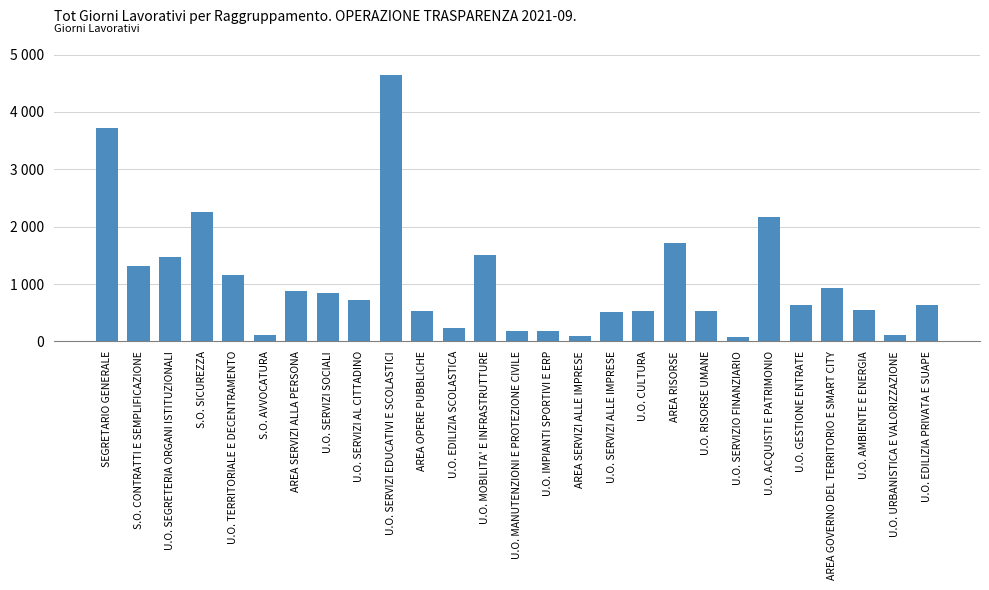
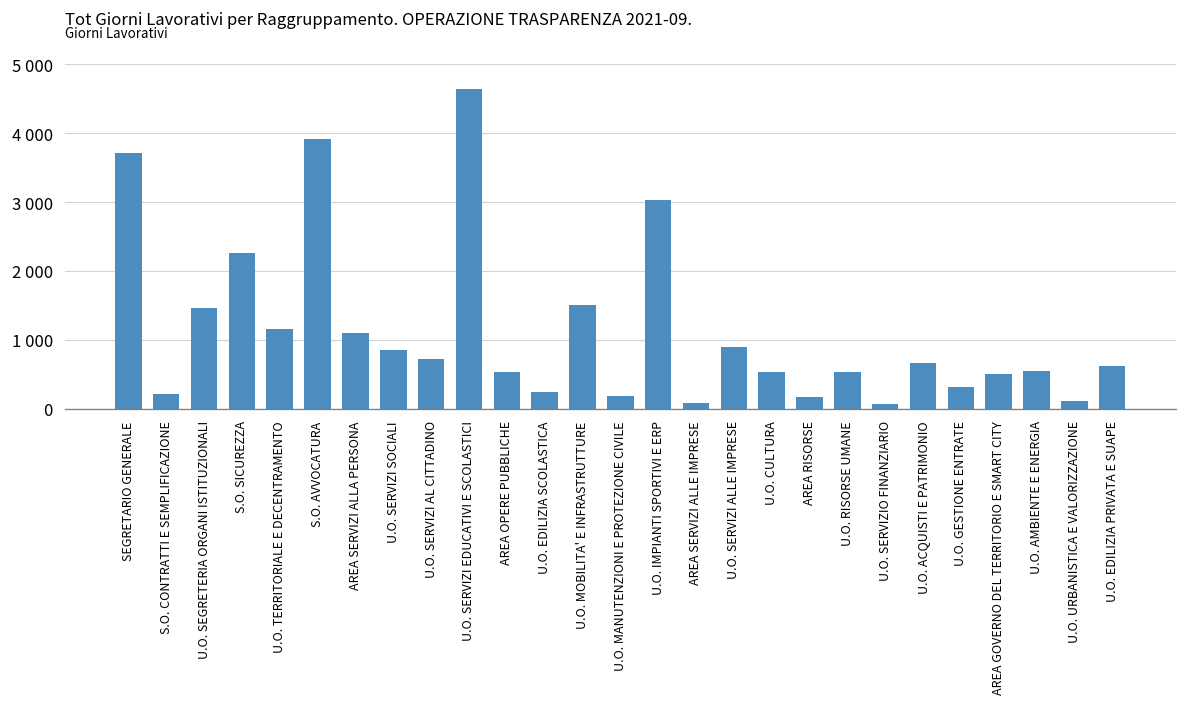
  {
    "SEGRETARIO GENERALE": 3700,
-   "S.O. CONTRATTI E SEMPLIFICAZIONE": 1300,
+   "S.O. CONTRATTI E SEMPLIFICAZIONE": 200,
    "U.O. SEGRETERIA ORGANI ISTITUZIONALI": 1500,
    "S.O. SICUREZZA": 2300,
    "U.O. TERRITORIALE E DECENTRAMENTO": 1200,
-   "S.O. AVVOCATURA": 100,
-   "AREA SERVIZI ALLA PERSONA": 900,
+   "S.O. AVVOCATURA": 3900,
+   "AREA SERVIZI ALLA PERSONA": 1100,
    "U.O. SERVIZI SOCIALI": 800,
    "U.O. SERVIZI AL CITTADINO": 700,
    "U.O. SERVIZI EDUCATIVI E SCOLASTICI": 4600,
    "AREA OPERE PUBBLICHE": 500,
    "U.O. EDILIZIA SCOLASTICA": 200,
    "U.O. MOBILITA' E INFRASTRUTTURE": 1500,
    "U.O. MANUTENZIONI E PROTEZIONE CIVILE": 200,
-   "U.O. IMPIANTI SPORTIVI E ERP": 200,
+   "U.O. IMPIANTI SPORTIVI E ERP": 3000,
    "AREA SERVIZI ALLE IMPRESE": 100,
-   "U.O. SERVIZI ALLE IMPRESE": 500,
+   "U.O. SERVIZI ALLE IMPRESE": 900,
    "U.O. CULTURA": 500,
-   "AREA RISORSE": 1700,
+   "AREA RISORSE": 200,
    "U.O. RISORSE UMANE": 500,
    "U.O. SERVIZIO FINANZIARIO": 100,
-   "U.O. ACQUISTI E PATRIMONIO": 2200,
-   "U.O. GESTIONE ENTRATE": 600,
-   "AREA GOVERNO DEL TERRITORIO E SMART CITY": 900,
+   "U.O. ACQUISTI E PATRIMONIO": 700,
+   "U.O. GESTIONE ENTRATE": 300,
+   "AREA GOVERNO DEL TERRITORIO E SMART CITY": 500,
    "U.O. AMBIENTE E ENERGIA": 500,
    "U.O. URBANISTICA E VALORIZZAZIONE": 100,
    "U.O. EDILIZIA PRIVATA E SUAPE": 600
  }
